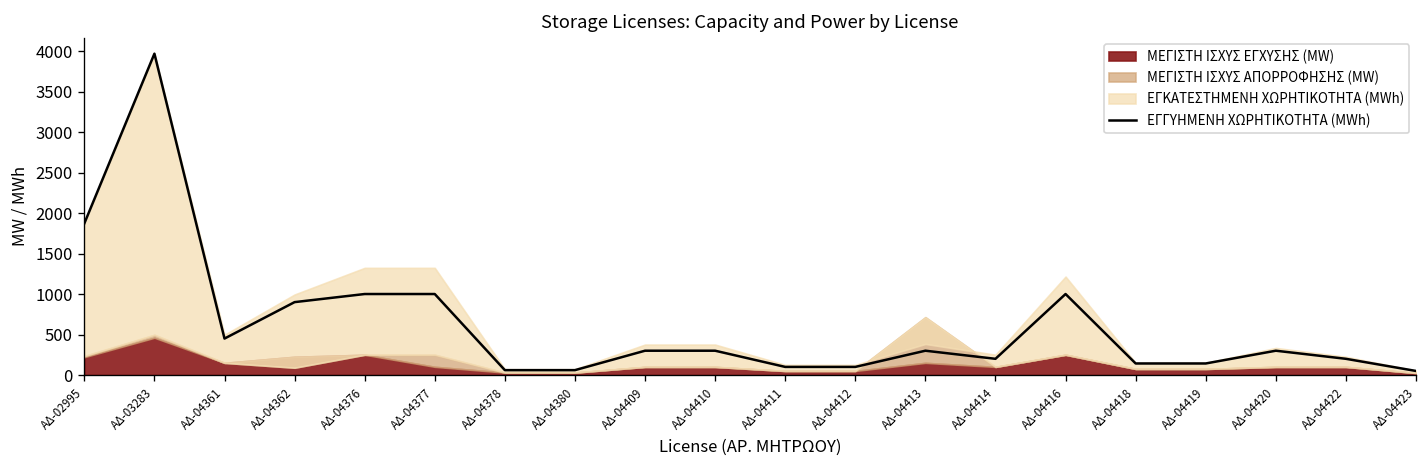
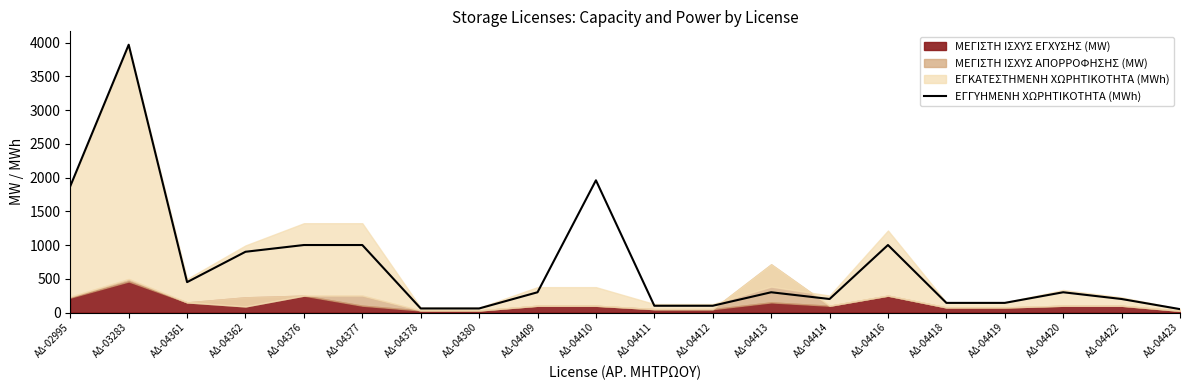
  {
    "ΕΓΓΥΗΜΕΝΗ ΧΩΡΗΤΙΚΟΤΗΤΑ (MWh)": {
      "ΑΔ-04361": 500,
      "ΑΔ-04362": 900,
      "ΑΔ-04376": 1000,
      "ΑΔ-04377": 1000,
      "ΑΔ-04409": 300,
-     "ΑΔ-04410": 300,
+     "ΑΔ-04410": 2000,
      "ΑΔ-04413": 300,
      "ΑΔ-04414": 200,
      "ΑΔ-04416": 1000
    },
    "ΜΕΓΙΣΤΗ ΙΣΧΥΣ ΕΓΧΥΣΗΣ (MW)": {
      "ΑΔ-04377": 100,
      "ΑΔ-04413": 200
    }
  }
